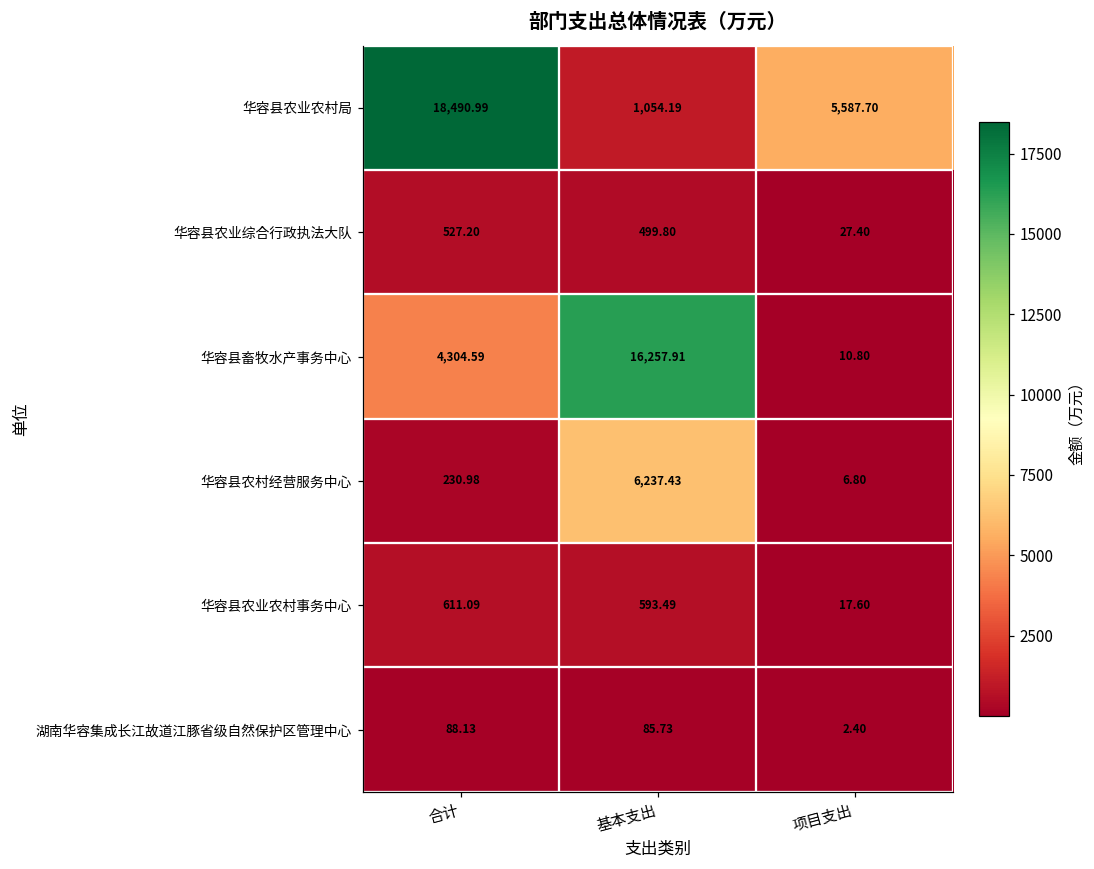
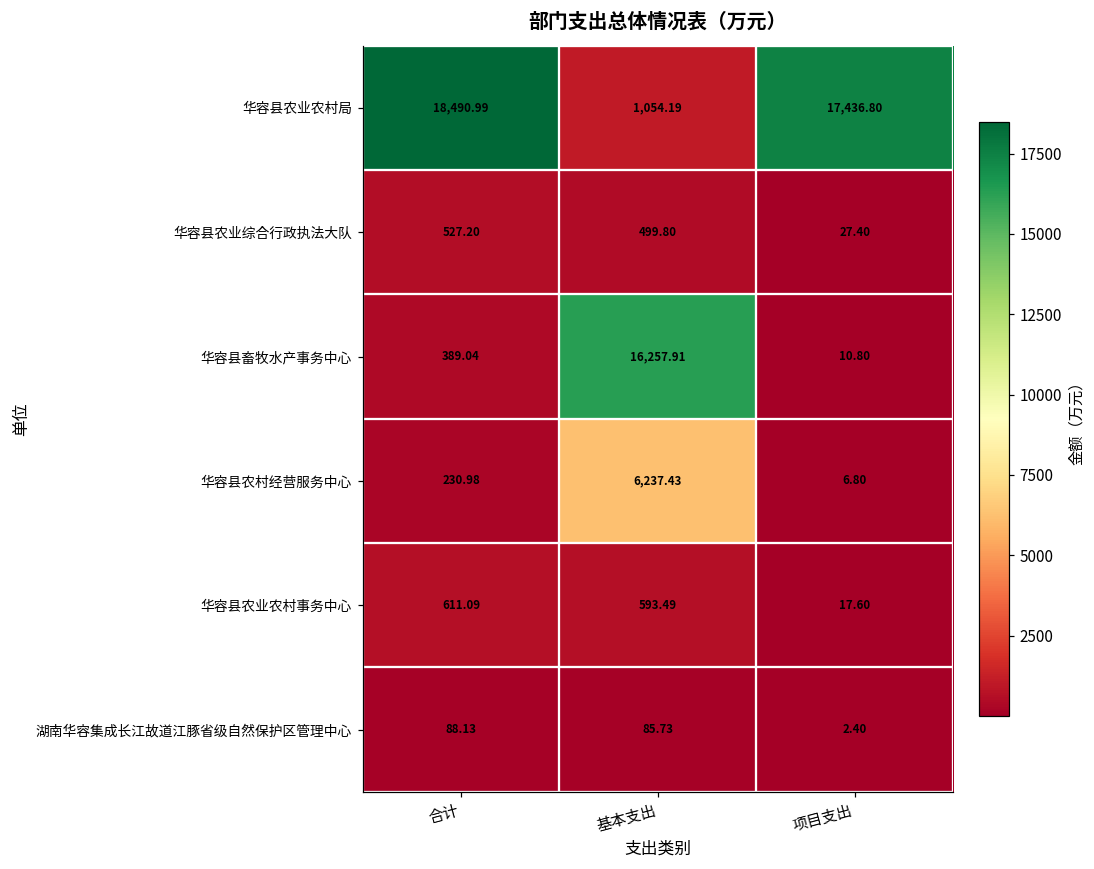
  {
    "华容县农业农村局": {
      "合计": "18,490.99",
      "基本支出": "1,054.19",
-     "项目支出": "5,587.70"
+     "项目支出": "17,436.80"
    },
    "华容县农业综合行政执法大队": {
      "合计": "527.20",
      "基本支出": "499.80",
      "项目支出": "27.40"
    },
    "华容县畜牧水产事务中心": {
-     "合计": "4,304.59",
+     "合计": "389.04",
      "基本支出": "16,257.91",
      "项目支出": "10.80"
    },
    "华容县农村经营服务中心": {
      "合计": "230.98",
      "基本支出": "6,237.43",
      "项目支出": "6.80"
    },
    "华容县农业农村事务中心": {
      "合计": "611.09",
      "基本支出": "593.49",
      "项目支出": "17.60"
    },
    "湖南华容集成长江故道江豚省级自然保护区管理中心": {
      "合计": "88.13",
      "基本支出": "85.73",
      "项目支出": "2.40"
    }
  }
